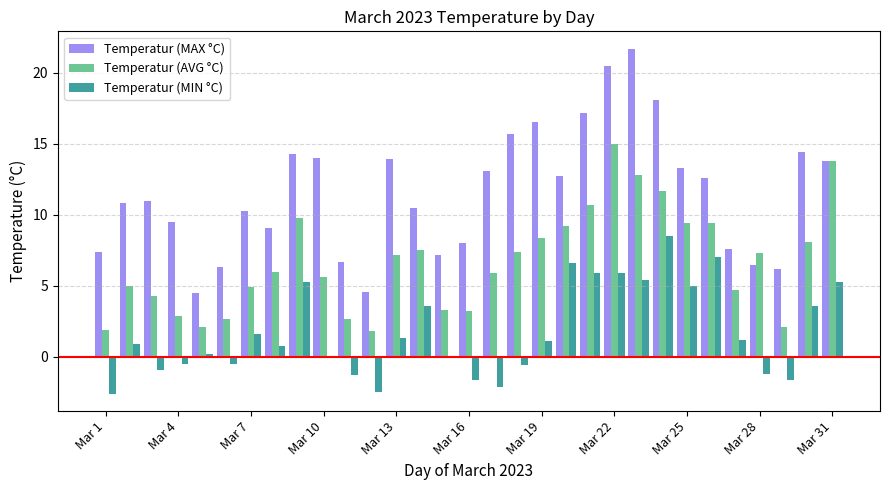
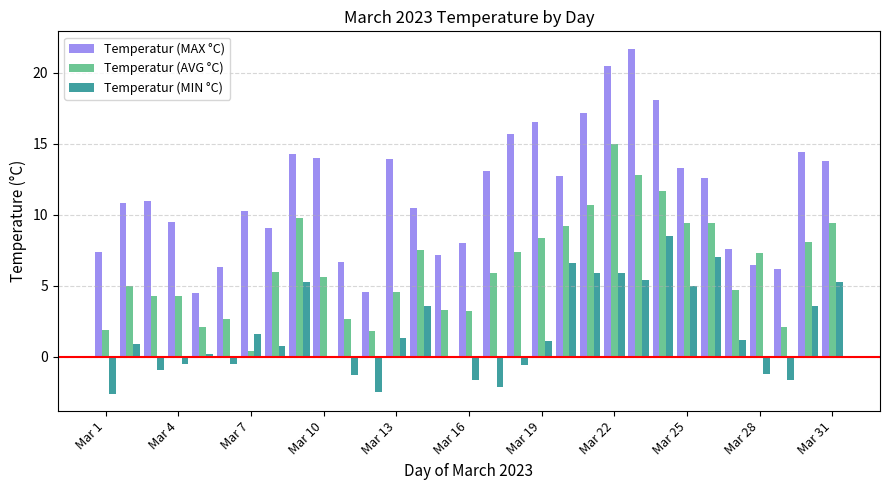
  {
    "Temperatur (AVG °C)": {
      "Mar 1": 1.9,
-     "Mar 4": 2.9,
-     "Mar 7": 4.9,
+     "Mar 4": 4.3,
+     "Mar 7": 0.4,
      "Mar 10": 5.6,
-     "Mar 13": 7.2,
+     "Mar 13": 4.6,
      "Mar 16": 3.2,
      "Mar 19": 8.4,
      "Mar 22": 15.0,
      "Mar 25": 9.4,
      "Mar 28": 7.3,
-     "Mar 31": 13.8
+     "Mar 31": 9.4
    }
  }
